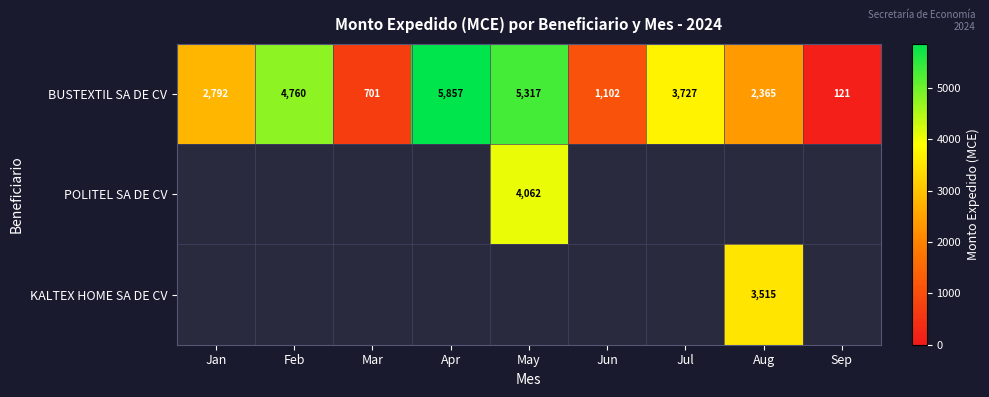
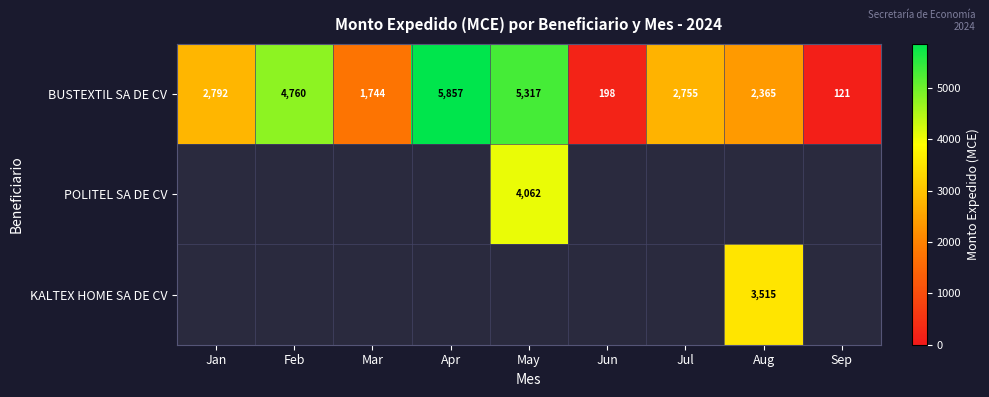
  {
    "BUSTEXTIL SA DE CV": {
      "Jan": "2,792",
      "Feb": "4,760",
-     "Mar": "701",
+     "Mar": "1,744",
      "Apr": "5,857",
      "May": "5,317",
-     "Jun": "1,102",
-     "Jul": "3,727",
+     "Jun": "198",
+     "Jul": "2,755",
      "Aug": "2,365",
      "Sep": "121"
    },
    "POLITEL SA DE CV": {
      "May": "4,062"
    },
    "KALTEX HOME SA DE CV": {
      "Aug": "3,515"
    }
  }
